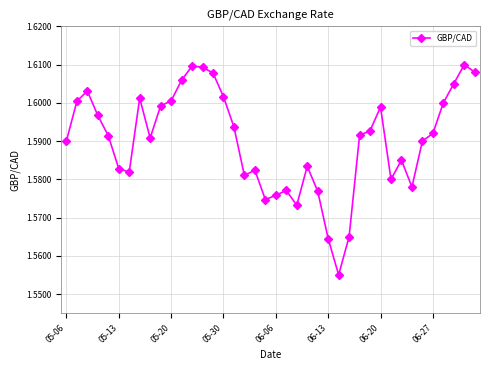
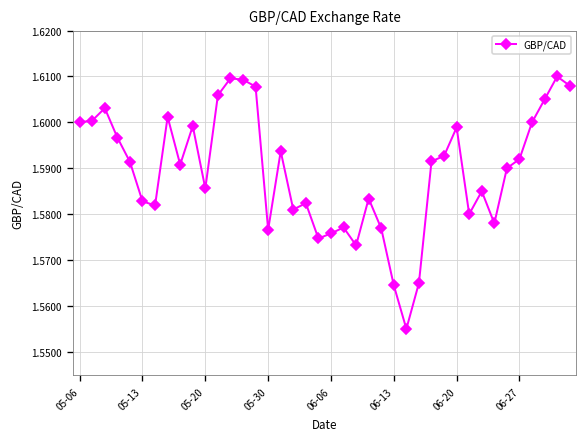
  {
-   "05-06": 1.59,
+   "05-06": 1.60,
    "05-13": 1.583,
-   "05-20": 1.601,
-   "05-30": 1.602,
+   "05-20": 1.586,
+   "05-30": 1.577,
    "06-06": 1.576,
    "06-13": 1.565,
    "06-20": 1.599,
    "06-27": 1.592
  }
